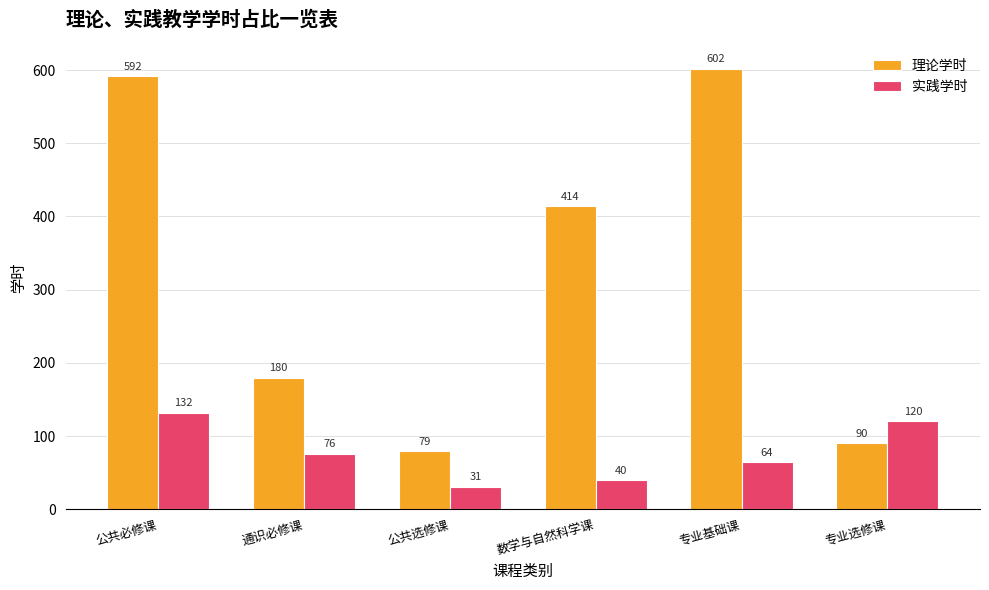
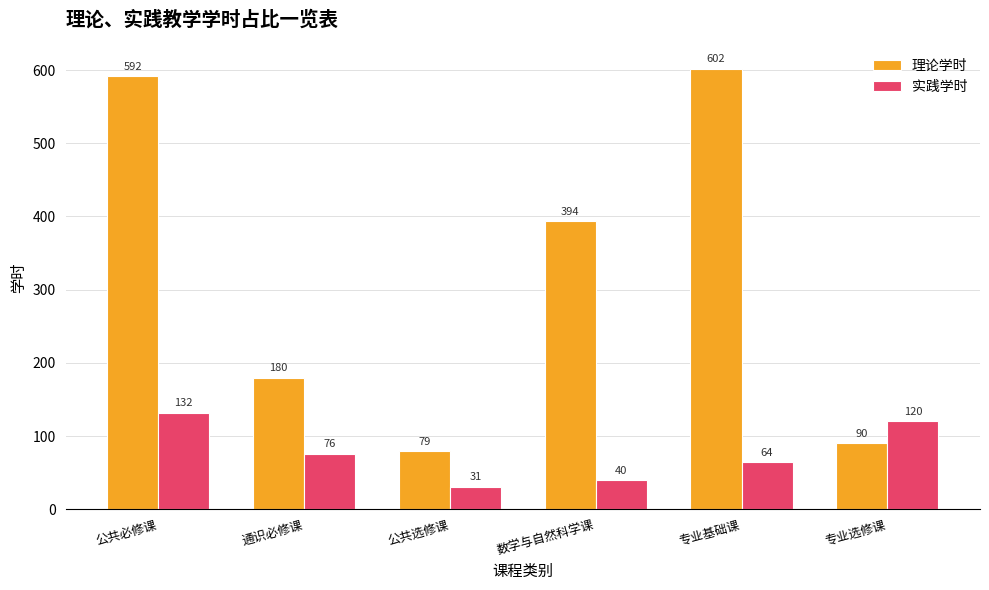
  {
    "理论学时": {
      "公共必修课": 592,
      "通识必修课": 180,
      "公共选修课": 79,
-     "数学与自然科学课": 414,
+     "数学与自然科学课": 394,
      "专业基础课": 602,
      "专业选修课": 90
    },
    "实践学时": {
      "公共必修课": 132,
      "通识必修课": 76,
      "公共选修课": 31,
      "数学与自然科学课": 40,
      "专业基础课": 64,
      "专业选修课": 120
    }
  }
